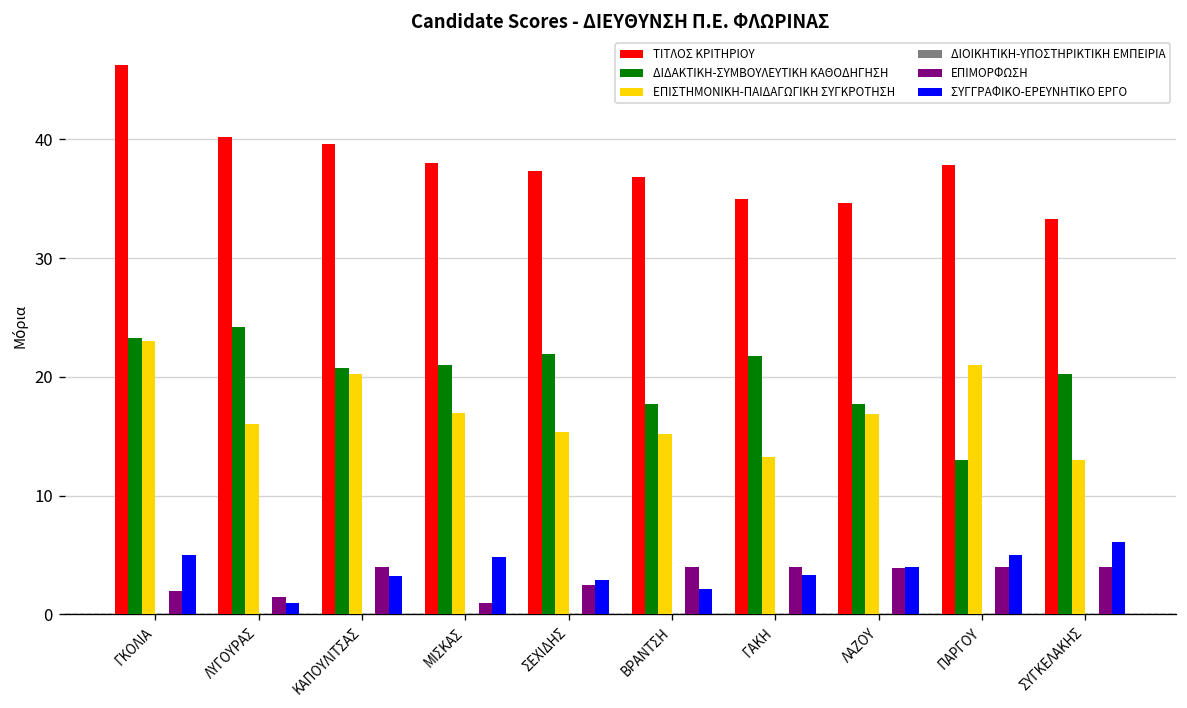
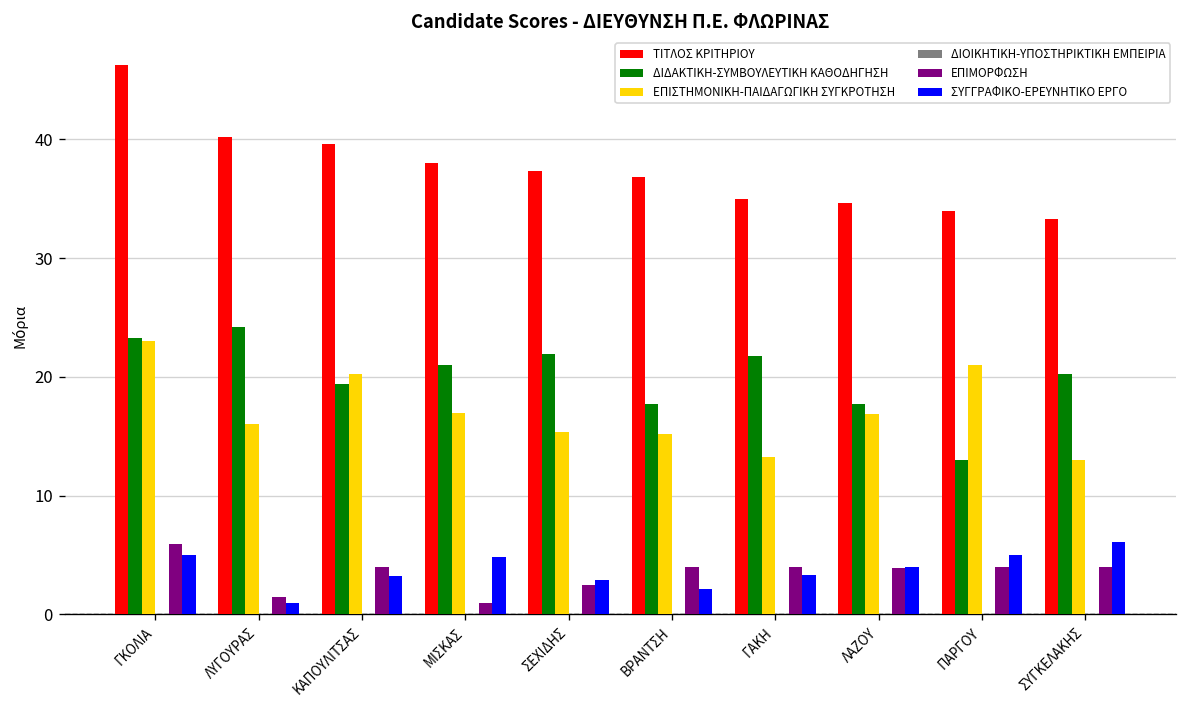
  {
    "ΤΙΤΛΟΣ ΚΡΙΤΗΡΙΟΥ": {
      "ΓΚΟΛΙΑ": 46,
      "ΛΥΓΟΥΡΑΣ": 40,
      "ΚΑΠΟΥΛΙΤΣΑΣ": 40,
      "ΜΙΣΚΑΣ": 38,
      "ΣΕΧΙΔΗΣ": 37,
      "ΒΡΑΝΤΣΗ": 37,
      "ΓΑΚΗ": 35,
      "ΛΑΖΟΥ": 35,
-     "ΠΑΡΓΟΥ": 38,
+     "ΠΑΡΓΟΥ": 34,
      "ΣΥΓΚΕΛΑΚΗΣ": 33
    },
    "ΔΙΔΑΚΤΙΚΗ-ΣΥΜΒΟΥΛΕΥΤΙΚΗ ΚΑΘΟΔΗΓΗΣΗ": {
      "ΓΚΟΛΙΑ": 23,
      "ΛΥΓΟΥΡΑΣ": 24,
-     "ΚΑΠΟΥΛΙΤΣΑΣ": 21,
+     "ΚΑΠΟΥΛΙΤΣΑΣ": 19,
      "ΜΙΣΚΑΣ": 21,
      "ΣΕΧΙΔΗΣ": 22,
      "ΒΡΑΝΤΣΗ": 18,
      "ΓΑΚΗ": 22,
      "ΛΑΖΟΥ": 18,
      "ΠΑΡΓΟΥ": 13,
      "ΣΥΓΚΕΛΑΚΗΣ": 20
    },
    "ΕΠΙΣΤΗΜΟΝΙΚΗ-ΠΑΙΔΑΓΩΓΙΚΗ ΣΥΓΚΡΟΤΗΣΗ": {
      "ΓΚΟΛΙΑ": 23,
      "ΛΥΓΟΥΡΑΣ": 16,
      "ΚΑΠΟΥΛΙΤΣΑΣ": 20,
      "ΜΙΣΚΑΣ": 17,
      "ΣΕΧΙΔΗΣ": 15,
      "ΒΡΑΝΤΣΗ": 15,
      "ΓΑΚΗ": 13,
      "ΛΑΖΟΥ": 17,
      "ΠΑΡΓΟΥ": 21,
      "ΣΥΓΚΕΛΑΚΗΣ": 13
    },
    "ΔΙΟΙΚΗΤΙΚΗ-ΥΠΟΣΤΗΡΙΚΤΙΚΗ ΕΜΠΕΙΡΙΑ": {
      "ΓΚΟΛΙΑ": 0,
      "ΛΥΓΟΥΡΑΣ": 0,
      "ΚΑΠΟΥΛΙΤΣΑΣ": 0,
      "ΜΙΣΚΑΣ": 0,
      "ΣΕΧΙΔΗΣ": 0,
      "ΒΡΑΝΤΣΗ": 0,
      "ΓΑΚΗ": 0,
      "ΛΑΖΟΥ": 0,
      "ΠΑΡΓΟΥ": 0,
      "ΣΥΓΚΕΛΑΚΗΣ": 0
    },
    "ΕΠΙΜΟΡΦΩΣΗ": {
-     "ΓΚΟΛΙΑ": 2,
+     "ΓΚΟΛΙΑ": 6,
      "ΛΥΓΟΥΡΑΣ": 2,
      "ΚΑΠΟΥΛΙΤΣΑΣ": 4,
      "ΜΙΣΚΑΣ": 1,
      "ΣΕΧΙΔΗΣ": 3,
      "ΒΡΑΝΤΣΗ": 4,
      "ΓΑΚΗ": 4,
      "ΛΑΖΟΥ": 4,
      "ΠΑΡΓΟΥ": 4,
      "ΣΥΓΚΕΛΑΚΗΣ": 4
    },
    "ΣΥΓΓΡΑΦΙΚΟ-ΕΡΕΥΝΗΤΙΚΟ ΕΡΓΟ": {
      "ΓΚΟΛΙΑ": 5,
      "ΛΥΓΟΥΡΑΣ": 1,
      "ΚΑΠΟΥΛΙΤΣΑΣ": 3,
      "ΜΙΣΚΑΣ": 5,
      "ΣΕΧΙΔΗΣ": 3,
      "ΒΡΑΝΤΣΗ": 2,
      "ΓΑΚΗ": 3,
      "ΛΑΖΟΥ": 4,
      "ΠΑΡΓΟΥ": 5,
      "ΣΥΓΚΕΛΑΚΗΣ": 6
    }
  }
